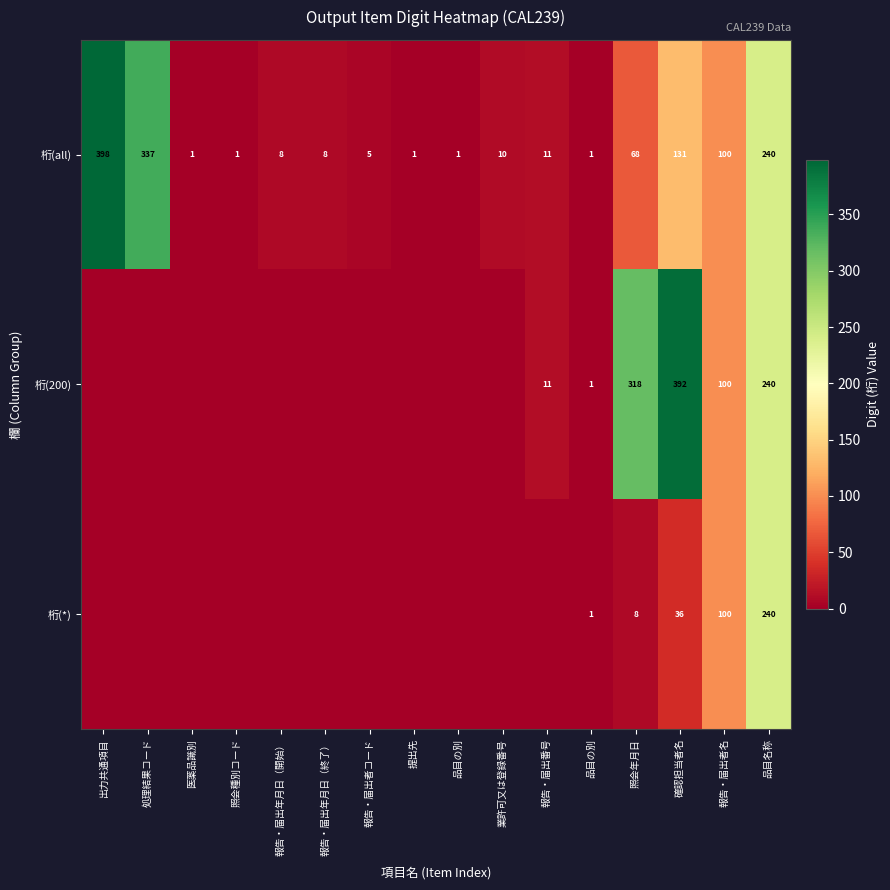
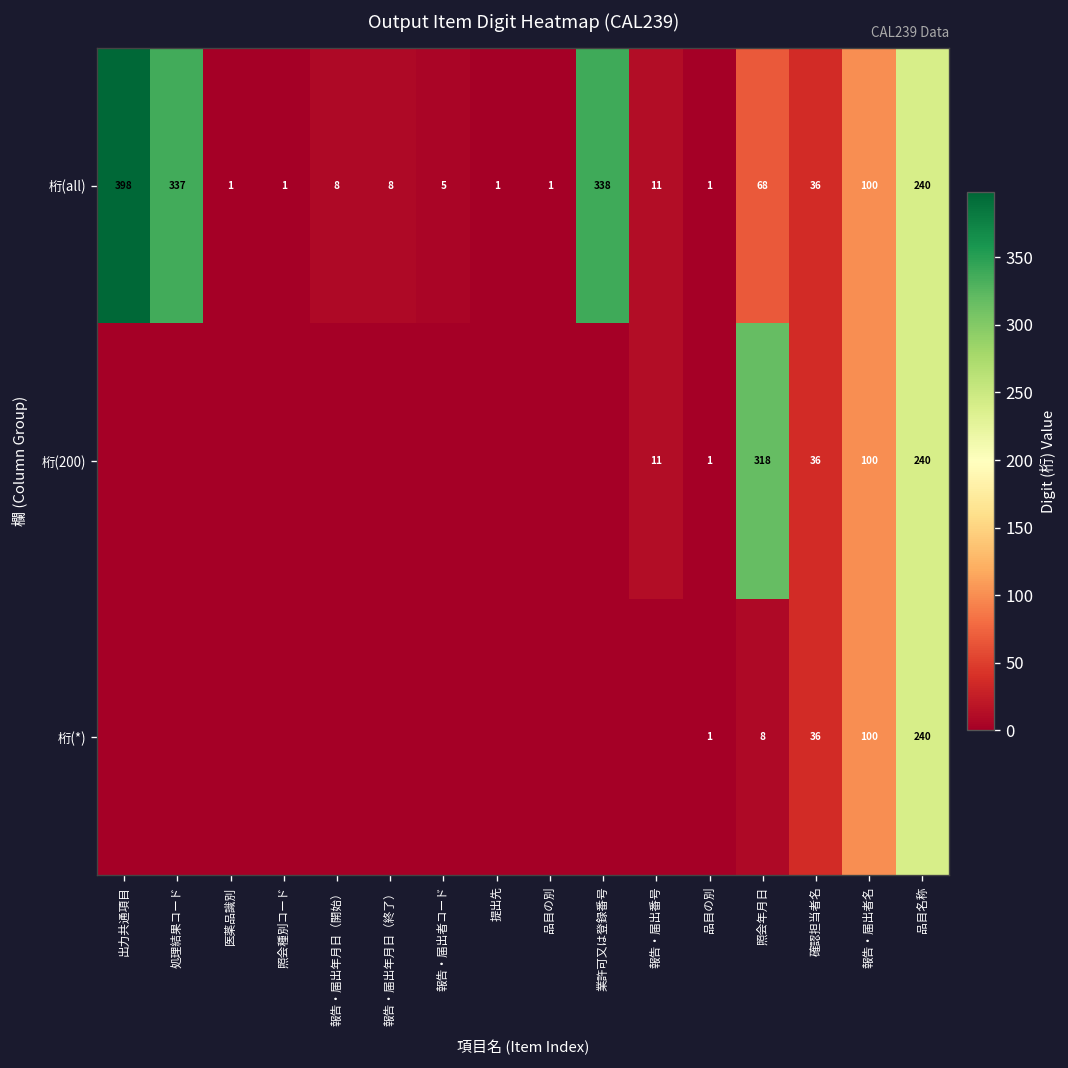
  {
    "桁(all)": {
      "出力共通項目": 398,
      "処理結果コード": 337,
      "医薬品識別": 1,
      "照会種別コード": 1,
      "報告・届出年月日（開始）": 8,
      "報告・届出年月日（終了）": 8,
      "報告・届出者コード": 5,
      "提出先": 1,
-     "業許可又は登録番号": 10,
+     "業許可又は登録番号": 338,
      "報告・届出番号": 11,
      "照会年月日": 68,
-     "確認担当者名": 131,
+     "確認担当者名": 36,
      "報告・届出者名": 100,
      "品目名称": 240
    },
    "桁(200)": {
      "報告・届出番号": 11,
      "照会年月日": 318,
-     "確認担当者名": 392,
+     "確認担当者名": 36,
      "報告・届出者名": 100,
      "品目名称": 240
    },
    "桁(*)": {
      "照会年月日": 8,
      "確認担当者名": 36,
      "報告・届出者名": 100,
      "品目名称": 240
    }
  }
